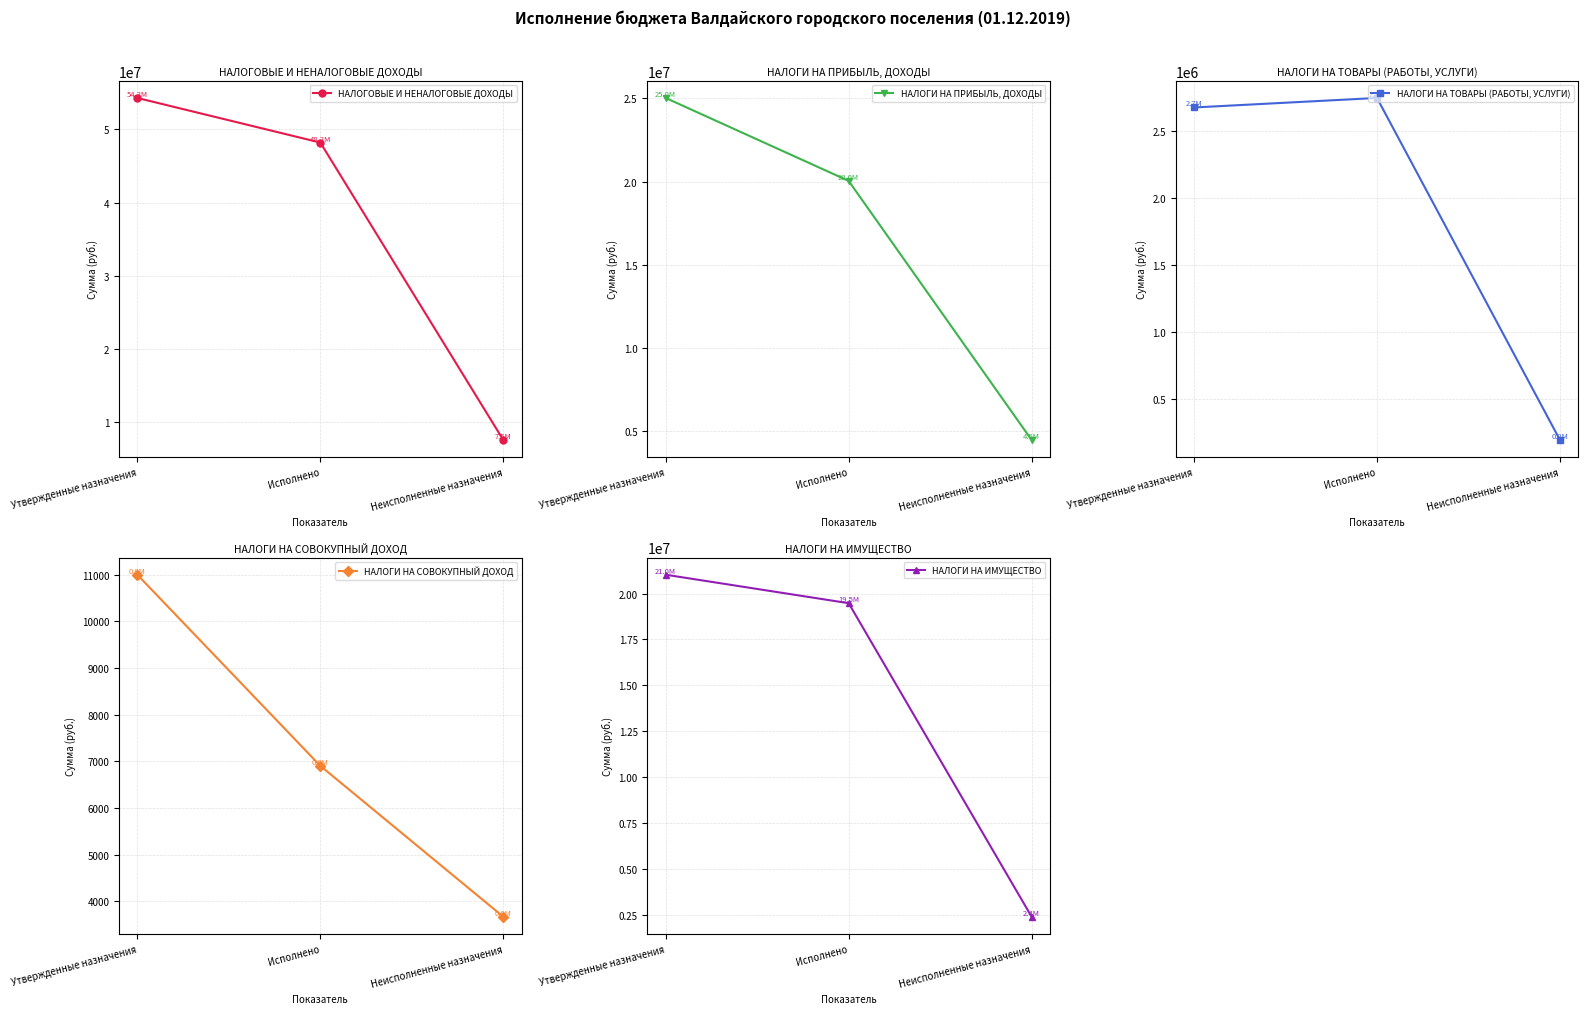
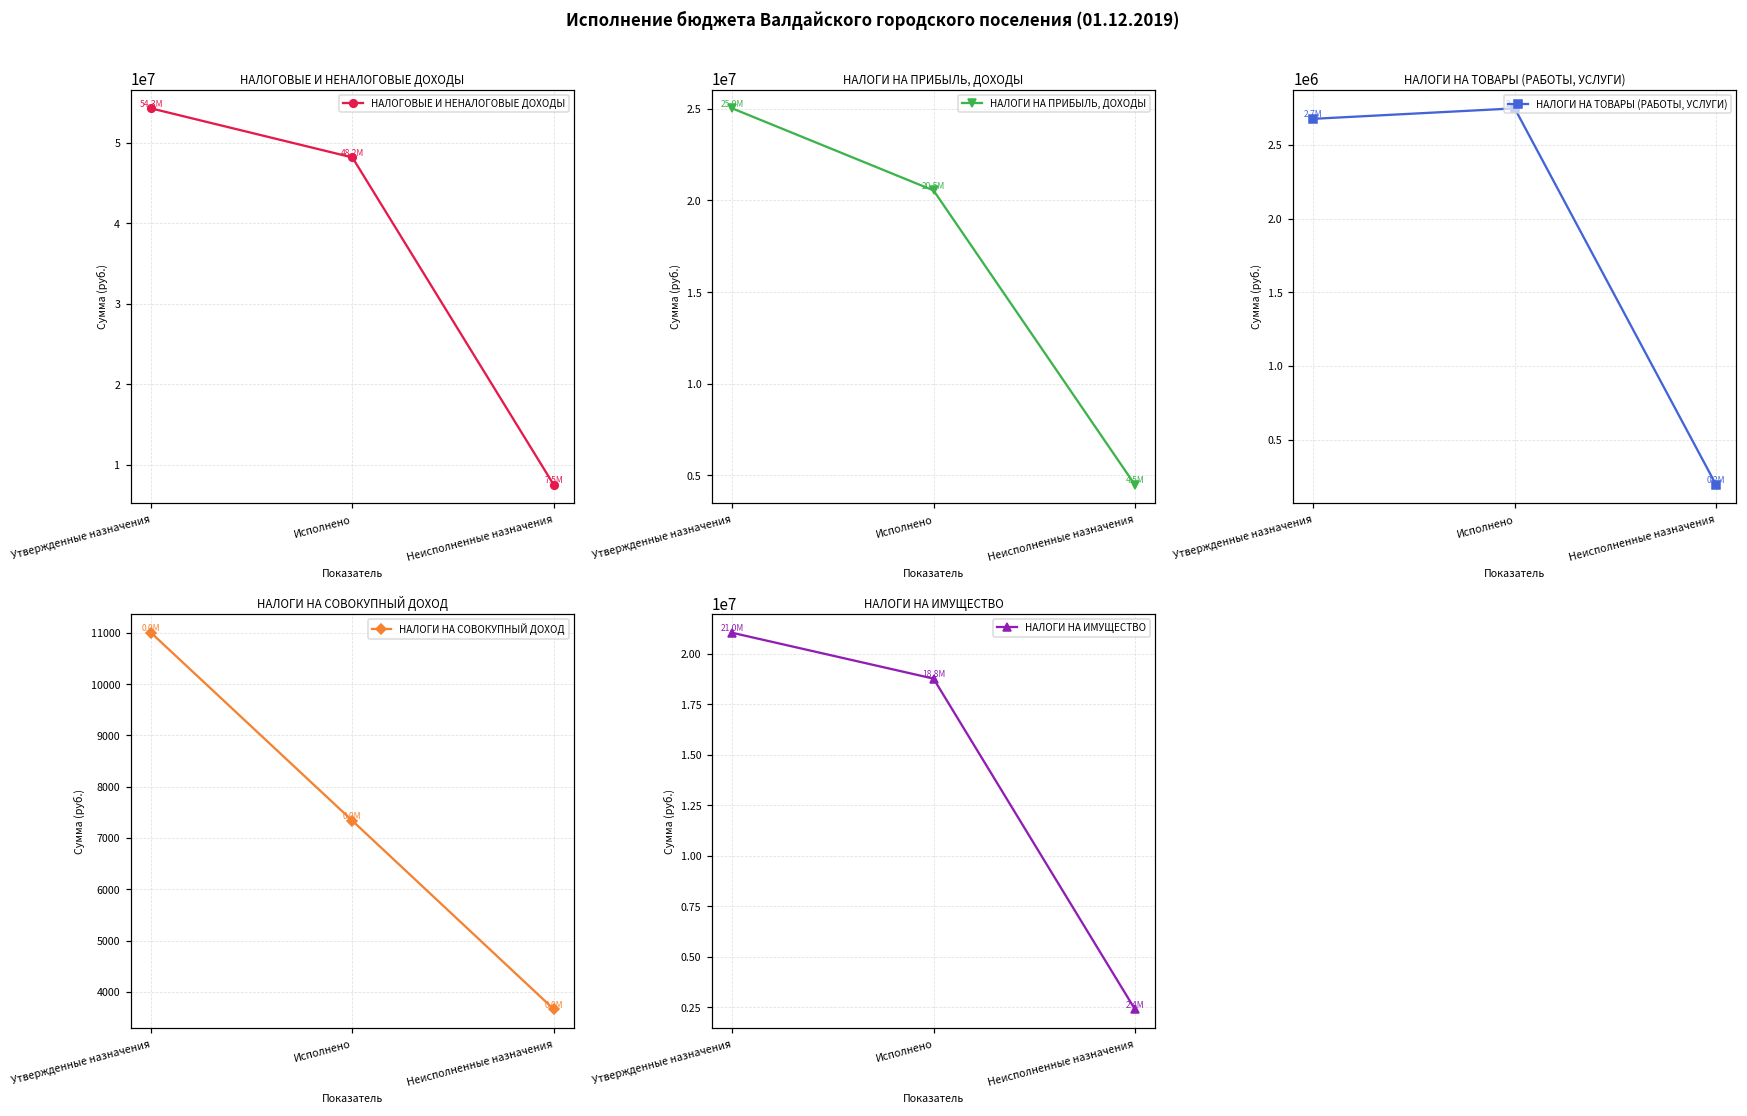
  {
    "НАЛОГОВЫЕ И НЕНАЛОГОВЫЕ ДОХОДЫ": {
      "Утвержденные назначения": "54.3M",
      "Исполнено": "48.2M",
      "Неисполненные назначения": "7.5M"
    },
    "НАЛОГИ НА ПРИБЫЛЬ, ДОХОДЫ": {
      "Утвержденные назначения": "25.0M",
-     "Исполнено": "20.0M",
+     "Исполнено": "20.5M",
      "Неисполненные назначения": "4.5M"
    },
    "НАЛОГИ НА ТОВАРЫ (РАБОТЫ, УСЛУГИ)": {
      "Утвержденные назначения": "2.7M",
      "Неисполненные назначения": "0.2M"
    },
    "НАЛОГИ НА СОВОКУПНЫЙ ДОХОД": {
-     "Исполнено": "6900"
+     "Исполнено": "7300"
    },
    "НАЛОГИ НА ИМУЩЕСТВО": {
      "Утвержденные назначения": "21.0M",
-     "Исполнено": "19.5M",
+     "Исполнено": "18.8M",
      "Неисполненные назначения": "2.4M"
    }
  }
